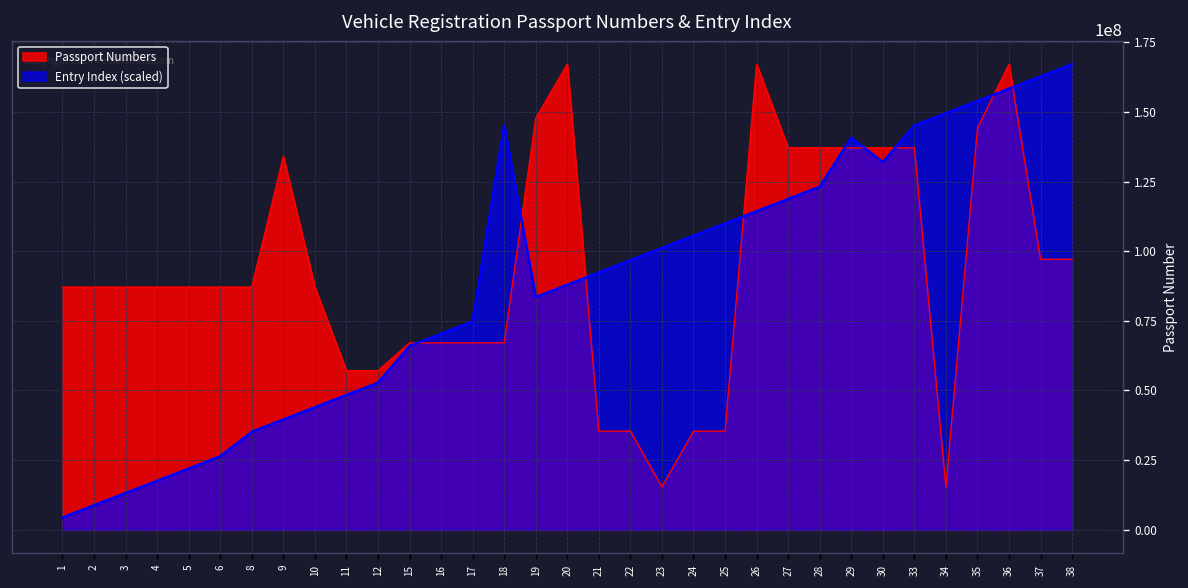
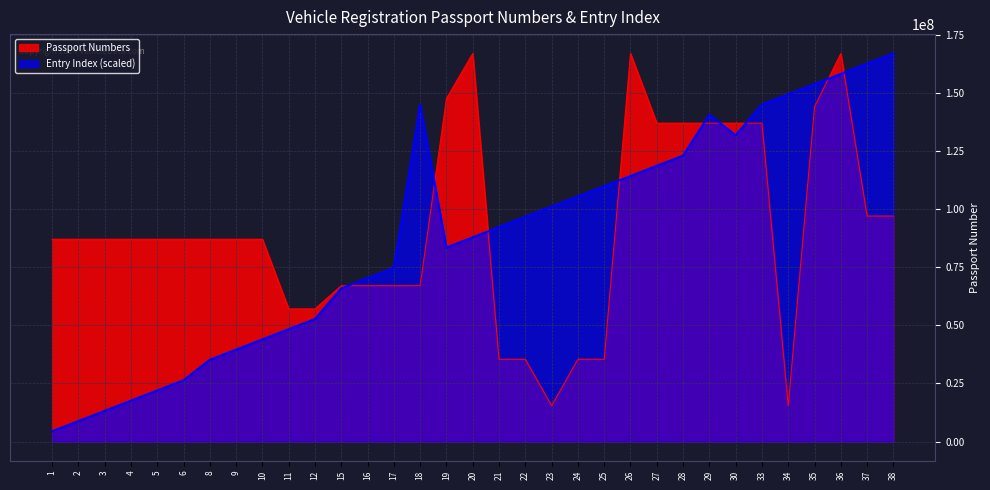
  {
    "Passport Numbers": {
      "1": 87000000,
      "2": 87000000,
      "3": 87000000,
      "4": 87000000,
      "5": 87000000,
      "6": 87000000,
      "8": 87000000,
-     "9": 134000000,
+     "9": 87000000,
      "10": 87000000,
      "11": 57000000,
      "12": 57000000,
      "15": 67000000,
      "16": 67000000,
      "17": 67000000,
      "18": 67000000,
      "19": 148000000,
      "20": 167000000,
      "21": 35000000,
      "22": 35000000,
      "23": 15000000,
      "24": 35000000,
      "25": 35000000,
      "26": 167000000,
      "27": 137000000,
      "28": 137000000,
      "29": 137000000,
      "30": 137000000,
      "33": 137000000,
      "34": 15000000,
      "35": 144000000,
      "36": 167000000,
      "37": 97000000,
      "38": 97000000
    },
    "Entry Index (scaled)": {
      "1": 4000000,
      "2": 9000000,
      "3": 13000000,
      "4": 18000000,
      "5": 22000000,
      "6": 26000000,
      "8": 35000000,
      "9": 40000000,
      "10": 44000000,
      "11": 48000000,
      "12": 53000000,
      "15": 66000000,
      "16": 70000000,
      "17": 75000000,
      "18": 145000000,
      "19": 84000000,
      "20": 88000000,
      "21": 92000000,
      "22": 97000000,
      "23": 101000000,
      "24": 106000000,
      "25": 110000000,
      "26": 114000000,
      "27": 119000000,
      "28": 123000000,
      "29": 141000000,
      "30": 132000000,
      "33": 145000000,
      "34": 150000000,
      "35": 154000000,
      "36": 158000000,
      "37": 163000000,
      "38": 167000000
    }
  }
